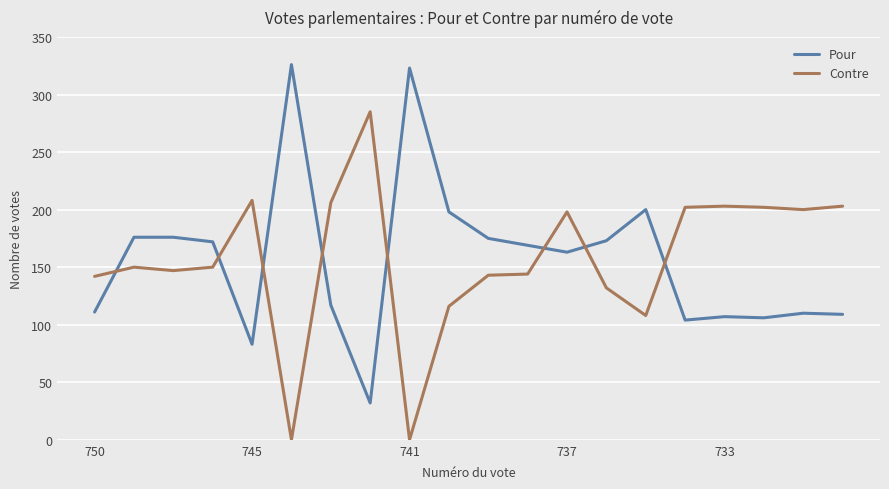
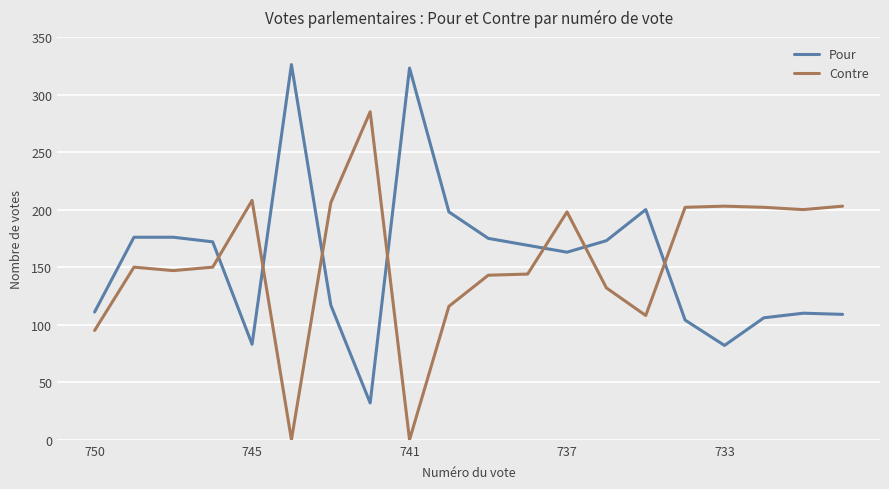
  {
    "Pour": {
      "750": 111,
      "745": 83,
      "741": 323,
      "737": 163,
-     "733": 107
+     "733": 82
    },
    "Contre": {
-     "750": 142,
+     "750": 95,
      "745": 208,
      "741": 0,
      "737": 198,
      "733": 203
    }
  }
